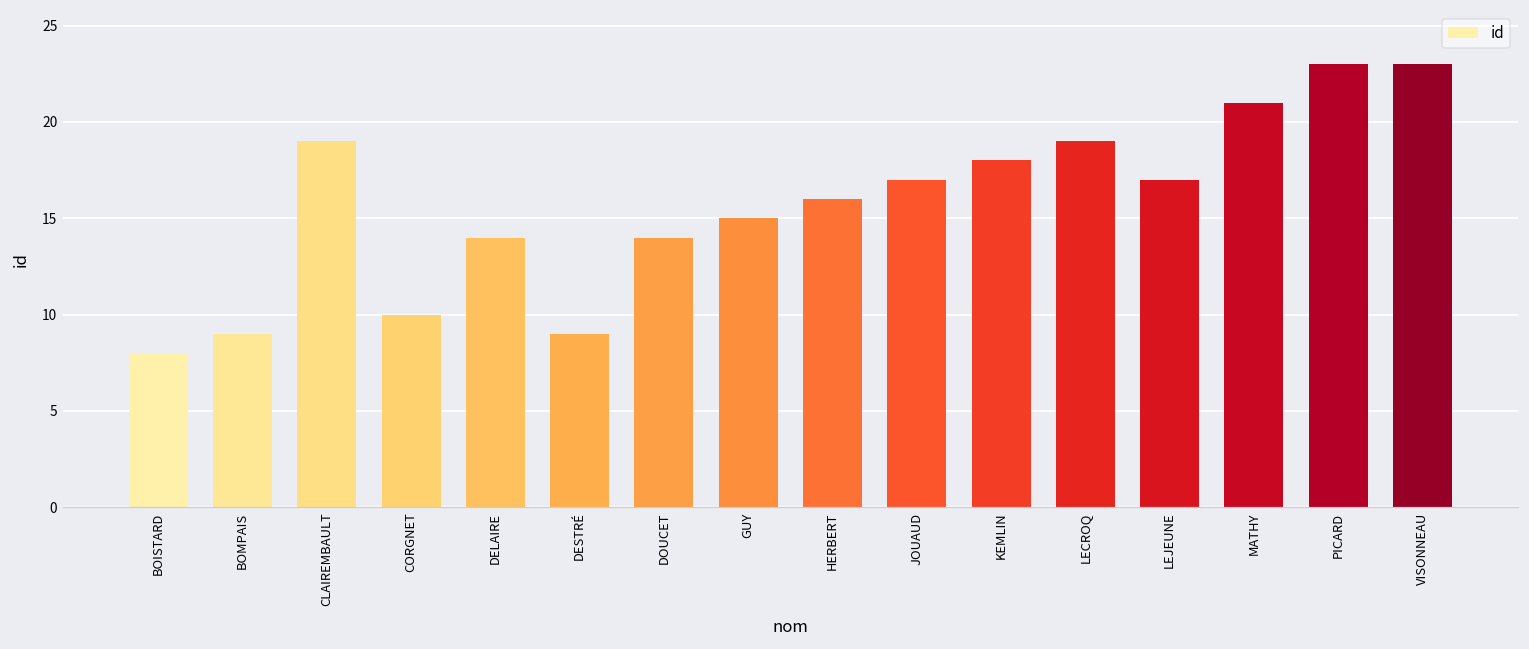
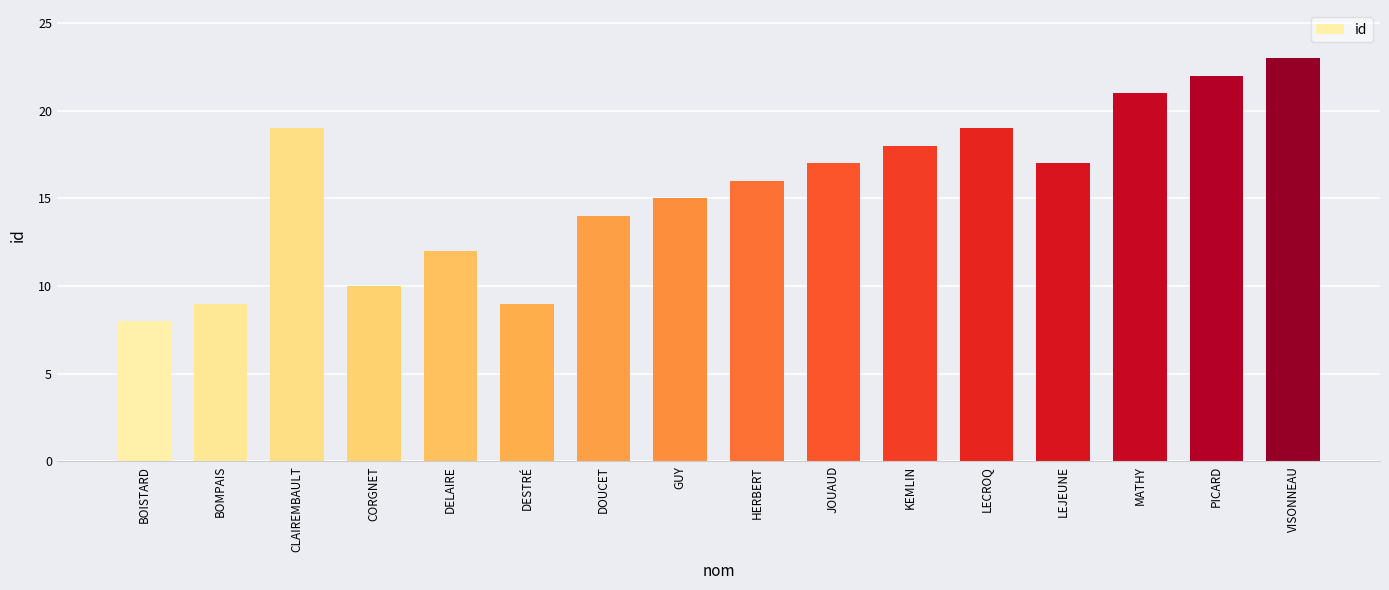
  {
    "BOISTARD": 8,
    "BOMPAIS": 9,
    "CLAIREMBAULT": 19,
    "CORGNET": 10,
-   "DELAIRE": 14,
+   "DELAIRE": 12,
    "DESTRÉ": 9,
    "DOUCET": 14,
    "GUY": 15,
    "HERBERT": 16,
    "JOUAUD": 17,
    "KEMLIN": 18,
    "LECROQ": 19,
    "LEJEUNE": 17,
    "MATHY": 21,
-   "PICARD": 23,
+   "PICARD": 22,
    "VISONNEAU": 23
  }
